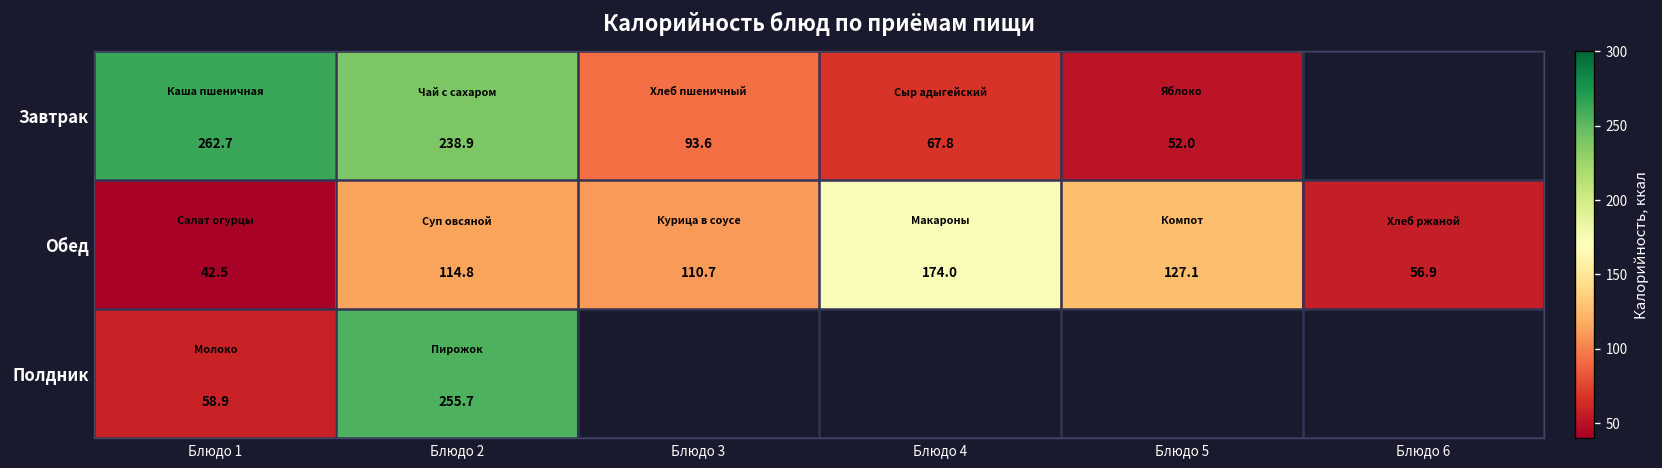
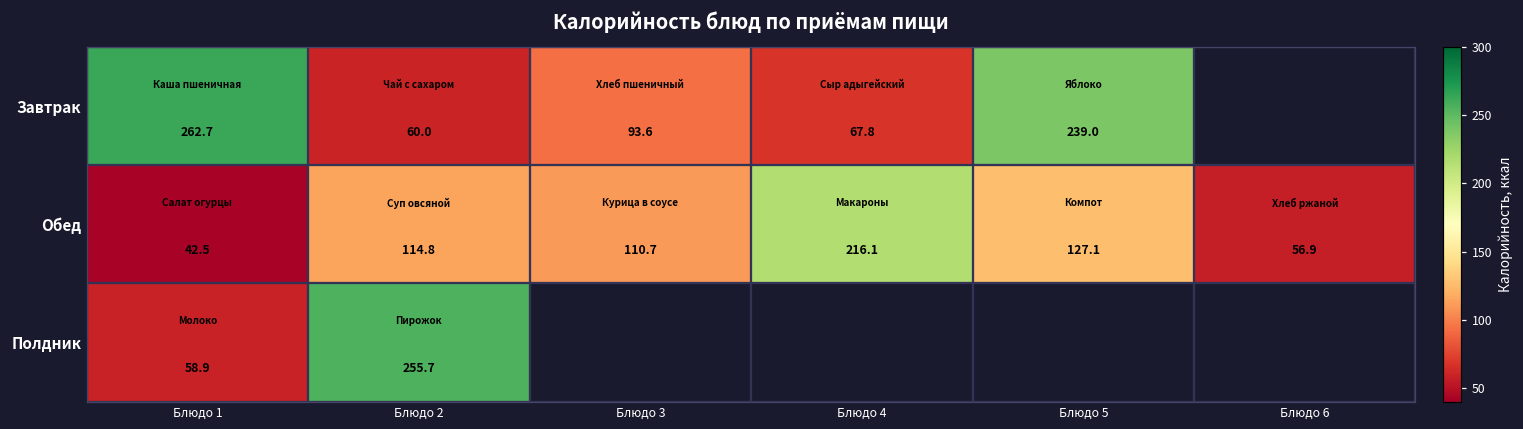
  {
    "Завтрак": {
-     "Блюдо 2": 238.9,
-     "Блюдо 5": 52.0
+     "Блюдо 2": 60.0,
+     "Блюдо 5": 239.0
    },
    "Обед": {
-     "Блюдо 4": 174.0
+     "Блюдо 4": 216.1
    }
  }
